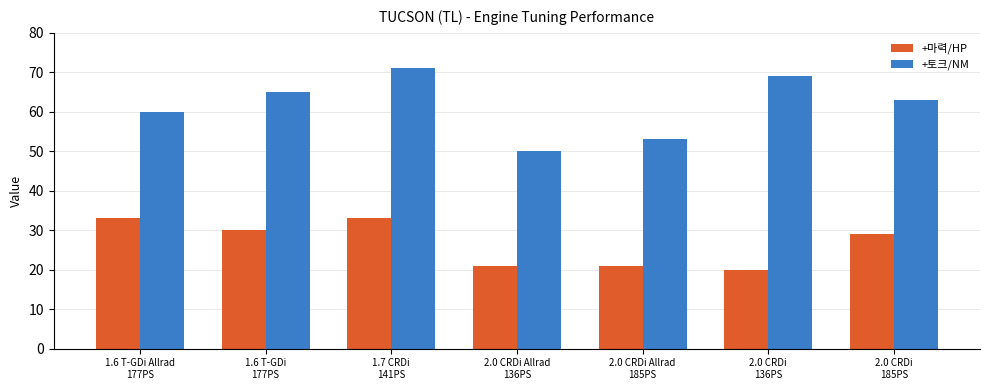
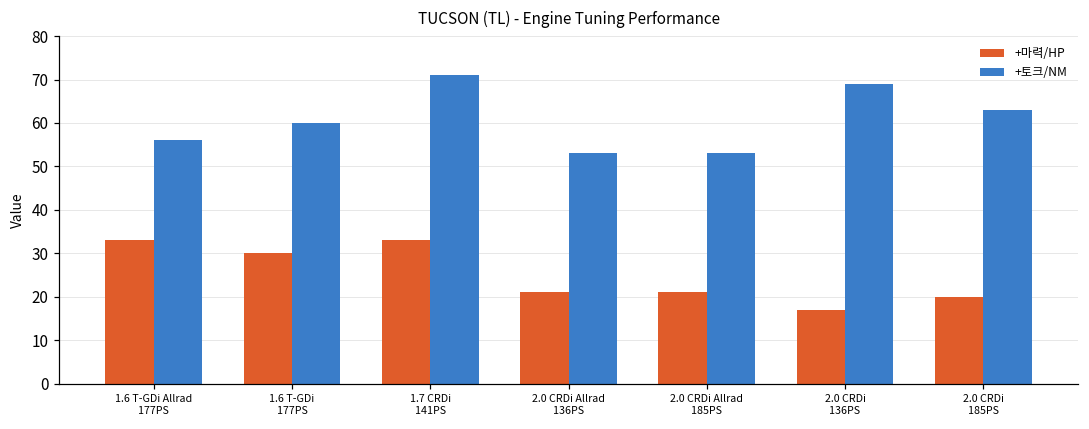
  {
    "+마력/HP": {
      "1.6 T-GDi Allrad 177PS": 33,
      "1.6 T-GDi 177PS": 30,
      "1.7 CRDi 141PS": 33,
      "2.0 CRDi Allrad 136PS": 21,
      "2.0 CRDi Allrad 185PS": 21,
-     "2.0 CRDi 136PS": 20,
-     "2.0 CRDi 185PS": 29
+     "2.0 CRDi 136PS": 17,
+     "2.0 CRDi 185PS": 20
    },
    "+토크/NM": {
-     "1.6 T-GDi Allrad 177PS": 60,
-     "1.6 T-GDi 177PS": 65,
+     "1.6 T-GDi Allrad 177PS": 56,
+     "1.6 T-GDi 177PS": 60,
      "1.7 CRDi 141PS": 71,
-     "2.0 CRDi Allrad 136PS": 50,
+     "2.0 CRDi Allrad 136PS": 53,
      "2.0 CRDi Allrad 185PS": 53,
      "2.0 CRDi 136PS": 69,
      "2.0 CRDi 185PS": 63
    }
  }
